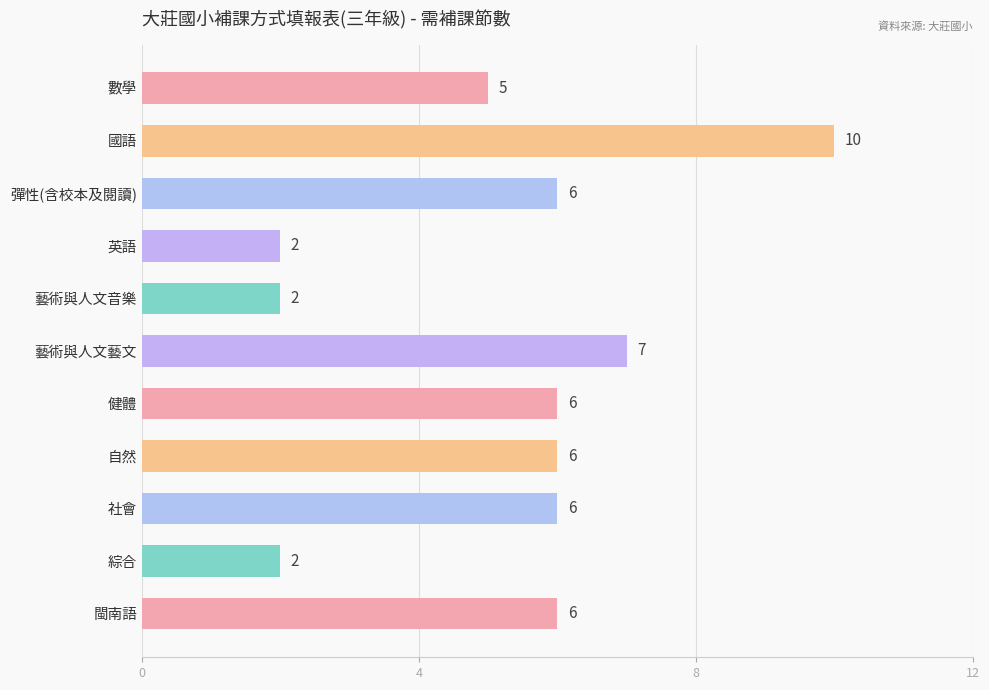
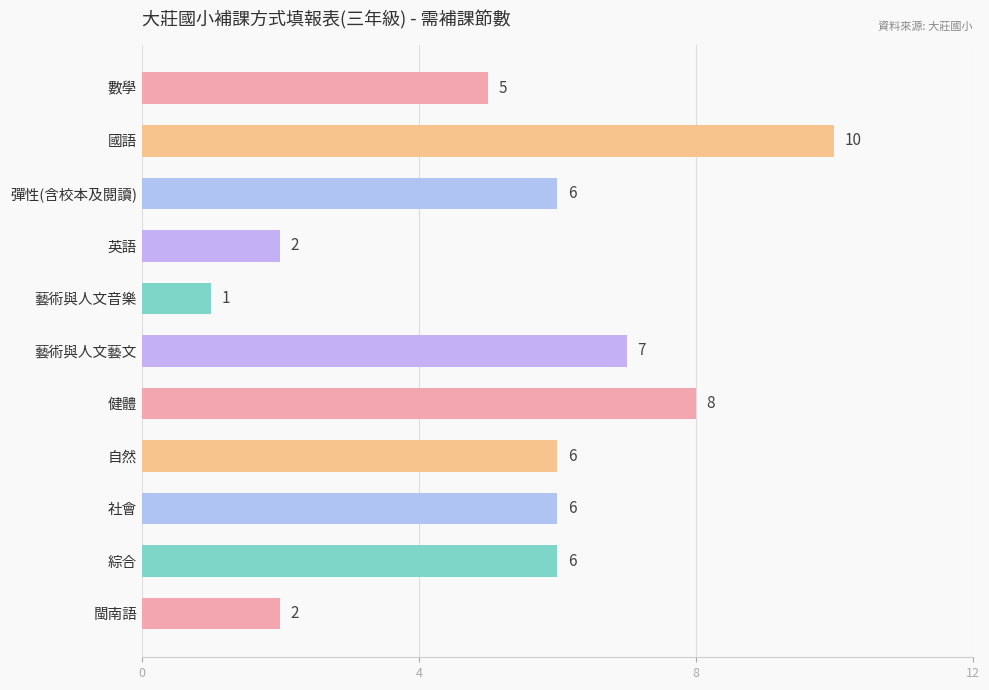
  {
    "數學": 5,
    "國語": 10,
    "彈性(含校本及閱讀)": 6,
    "英語": 2,
-   "藝術與人文音樂": 2,
+   "藝術與人文音樂": 1,
    "藝術與人文藝文": 7,
-   "健體": 6,
+   "健體": 8,
    "自然": 6,
    "社會": 6,
-   "綜合": 2,
-   "閩南語": 6
+   "綜合": 6,
+   "閩南語": 2
  }
